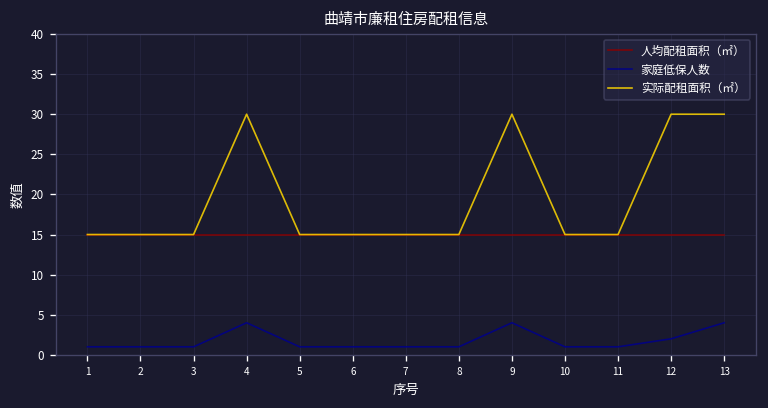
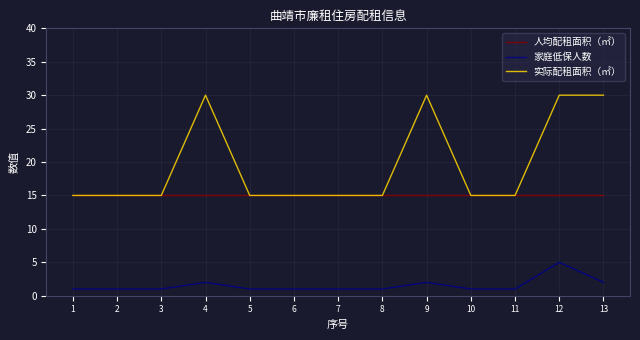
  {
    "人均配租面积（㎡）": {
      "4": 15,
      "9": 15,
      "12": 15,
      "13": 15
    },
    "家庭低保人数": {
      "1": 1,
      "2": 1,
      "3": 1,
-     "4": 4,
+     "4": 2,
      "5": 1,
      "6": 1,
      "7": 1,
      "8": 1,
-     "9": 4,
+     "9": 2,
      "10": 1,
      "11": 1,
-     "12": 2,
-     "13": 4
+     "12": 5,
+     "13": 2
    },
    "实际配租面积（㎡）": {
      "4": 30,
      "9": 30,
      "12": 30,
      "13": 30
    }
  }
